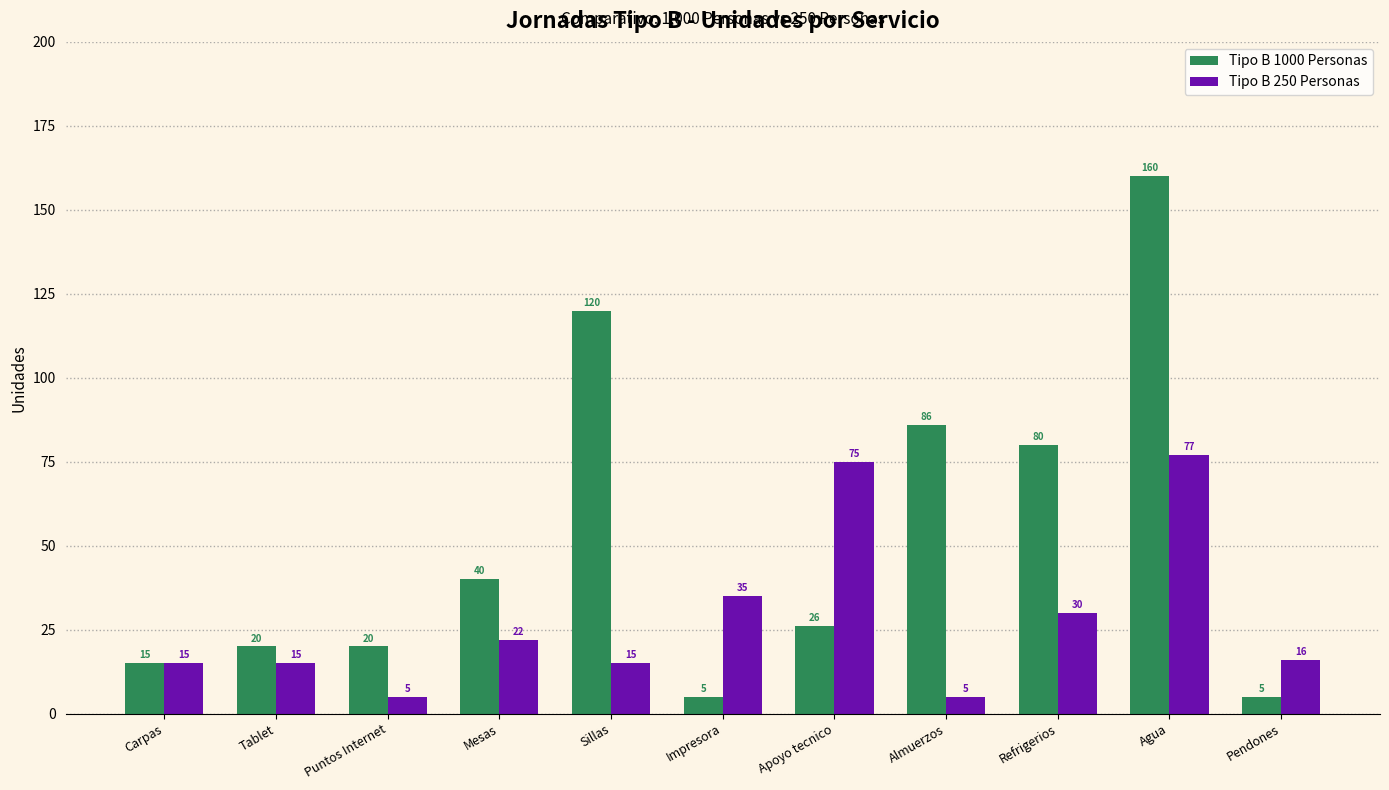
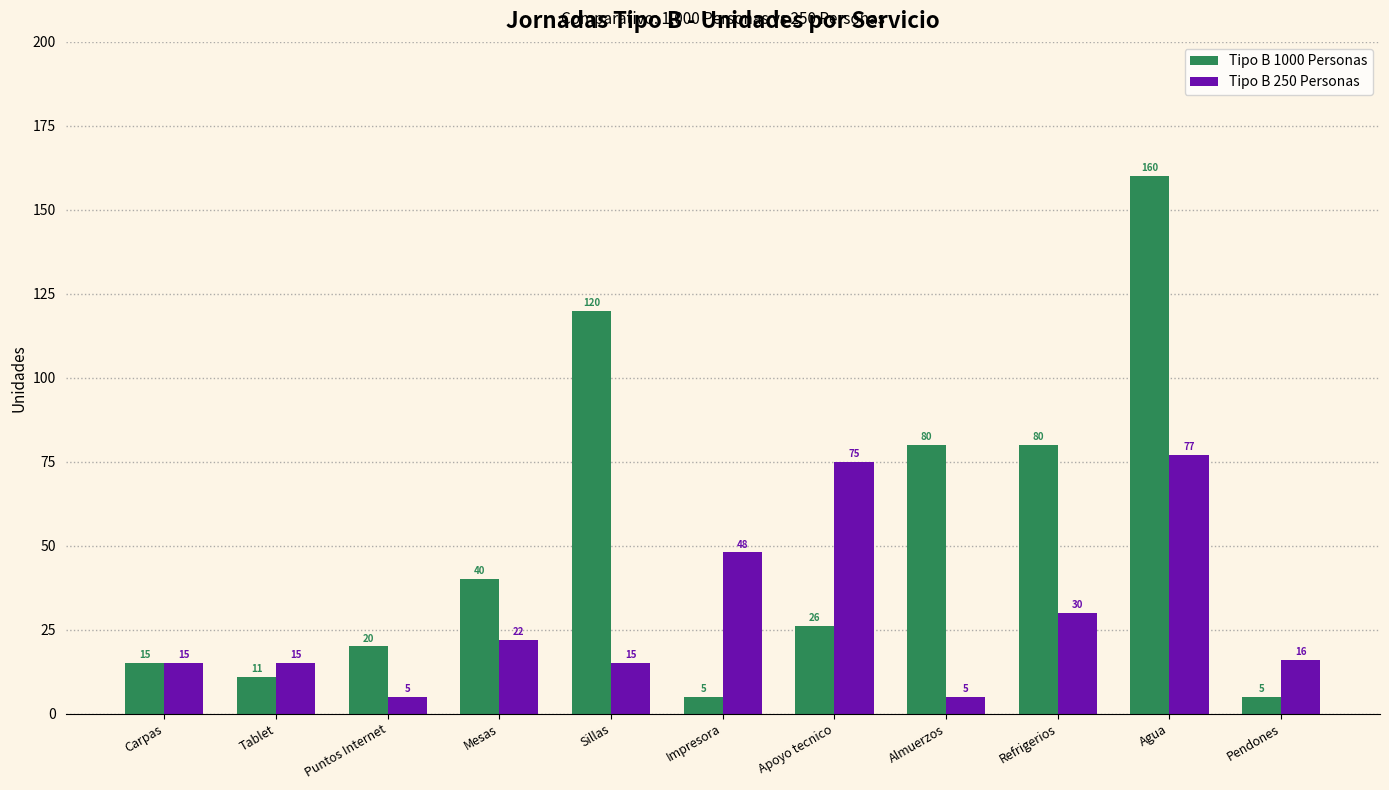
  {
    "Tipo B 1000 Personas": {
      "Carpas": 15,
-     "Tablet": 20,
+     "Tablet": 11,
      "Puntos Internet": 20,
      "Mesas": 40,
      "Sillas": 120,
      "Impresora": 5,
      "Apoyo tecnico": 26,
-     "Almuerzos": 86,
+     "Almuerzos": 80,
      "Refrigerios": 80,
      "Agua": 160,
      "Pendones": 5
    },
    "Tipo B 250 Personas": {
      "Carpas": 15,
      "Tablet": 15,
      "Puntos Internet": 5,
      "Mesas": 22,
      "Sillas": 15,
-     "Impresora": 35,
+     "Impresora": 48,
      "Apoyo tecnico": 75,
      "Almuerzos": 5,
      "Refrigerios": 30,
      "Agua": 77,
      "Pendones": 16
    }
  }
